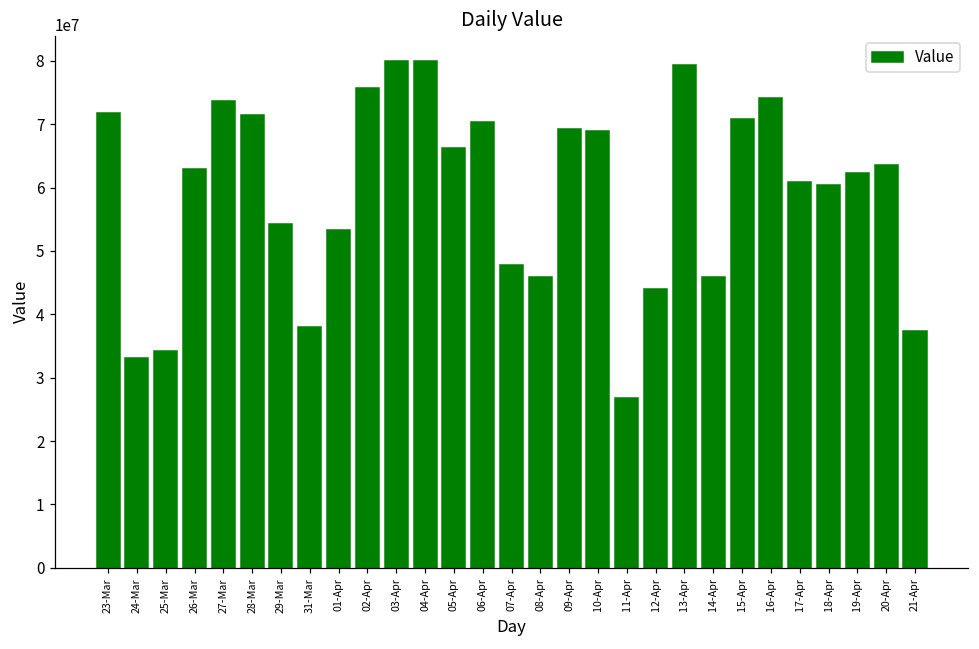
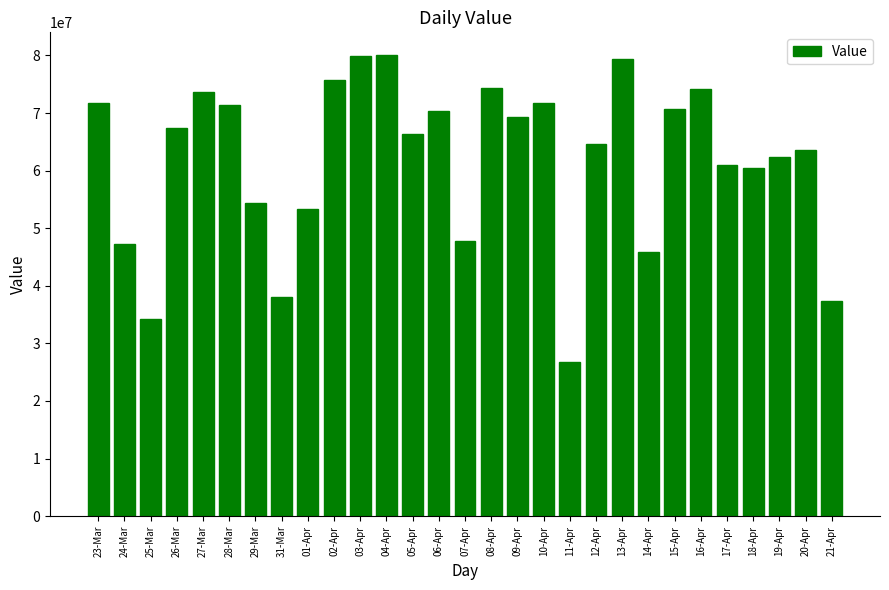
  {
    "23-Mar": 72000000,
-   "24-Mar": 33000000,
+   "24-Mar": 47000000,
    "25-Mar": 34000000,
-   "26-Mar": 63000000,
+   "26-Mar": 67000000,
    "27-Mar": 74000000,
    "28-Mar": 71000000,
    "29-Mar": 54000000,
    "31-Mar": 38000000,
    "01-Apr": 53000000,
    "02-Apr": 76000000,
    "03-Apr": 80000000,
    "04-Apr": 80000000,
    "05-Apr": 66000000,
    "06-Apr": 70000000,
    "07-Apr": 48000000,
-   "08-Apr": 46000000,
+   "08-Apr": 74000000,
    "09-Apr": 69000000,
-   "10-Apr": 69000000,
+   "10-Apr": 72000000,
    "11-Apr": 27000000,
-   "12-Apr": 44000000,
+   "12-Apr": 65000000,
    "13-Apr": 79000000,
    "14-Apr": 46000000,
    "15-Apr": 71000000,
    "16-Apr": 74000000,
    "17-Apr": 61000000,
    "18-Apr": 60000000,
    "19-Apr": 62000000,
    "20-Apr": 64000000,
    "21-Apr": 37000000
  }
